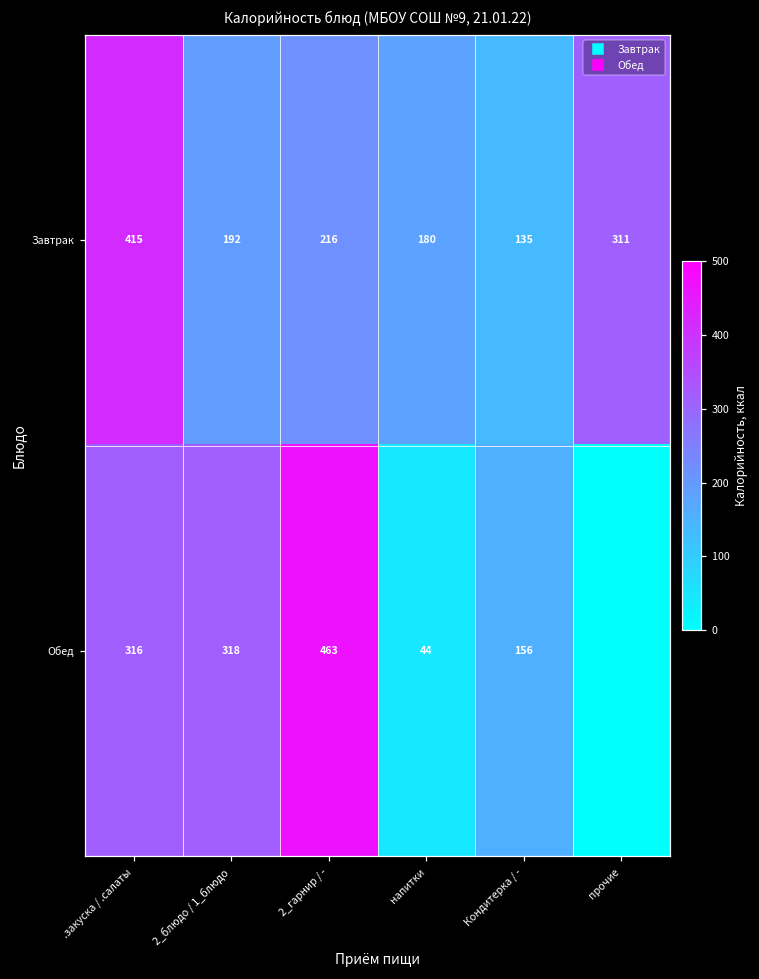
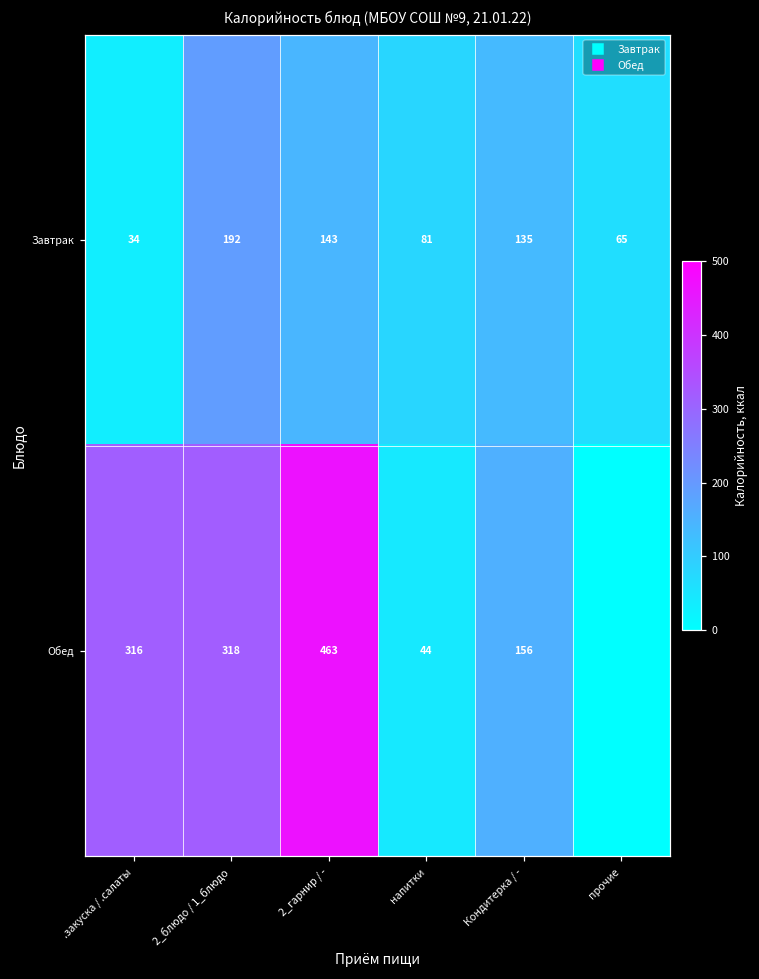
  {
    "Завтрак": {
-     ".закуска / .салаты": 415,
+     ".закуска / .салаты": 34,
      "2_блюдо / 1_блюдо": 192,
-     "2_гарнир / -": 216,
-     "напитки": 180,
+     "2_гарнир / -": 143,
+     "напитки": 81,
      "Кондитерка / -": 135,
-     "прочие": 311
+     "прочие": 65
    },
    "Обед": {
      ".закуска / .салаты": 316,
      "2_блюдо / 1_блюдо": 318,
      "2_гарнир / -": 463,
      "напитки": 44,
      "Кондитерка / -": 156
    }
  }
